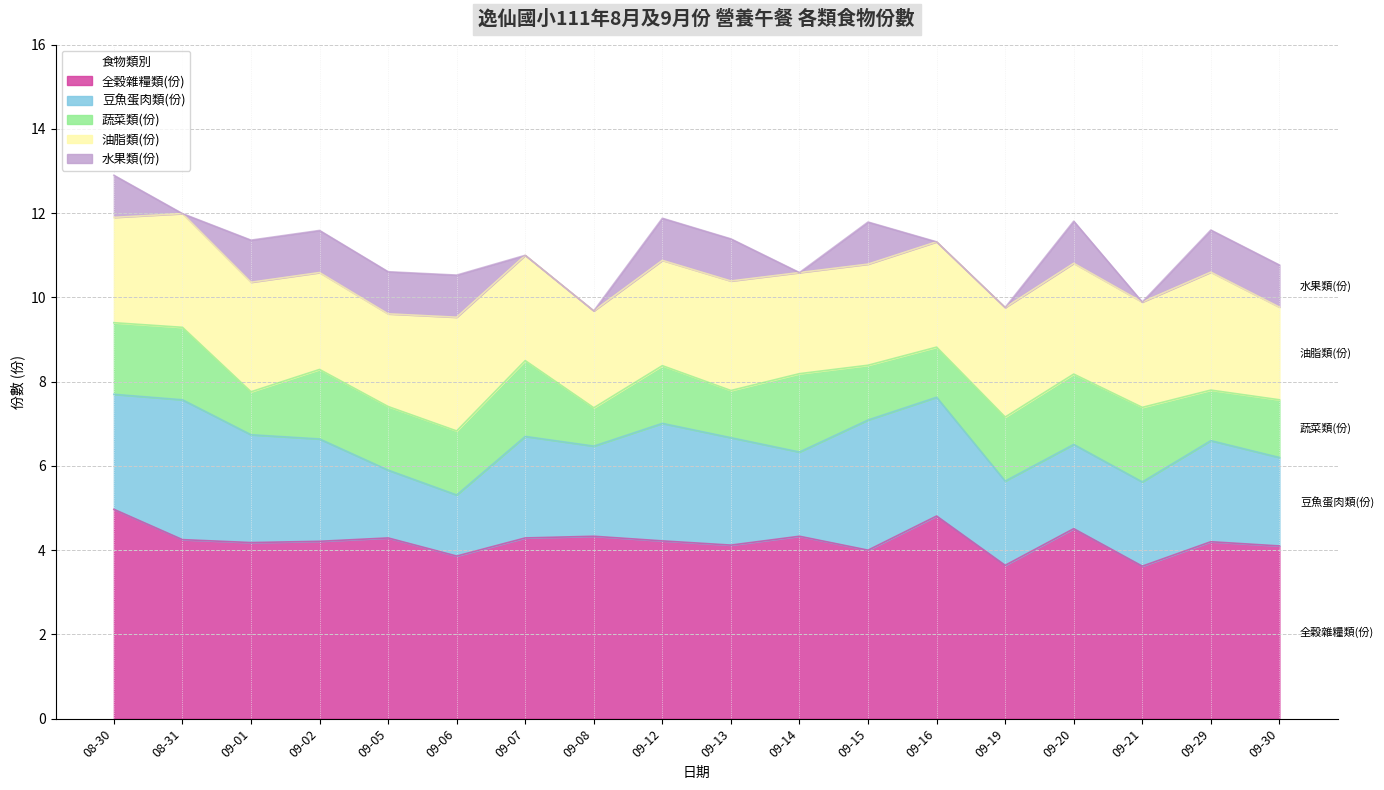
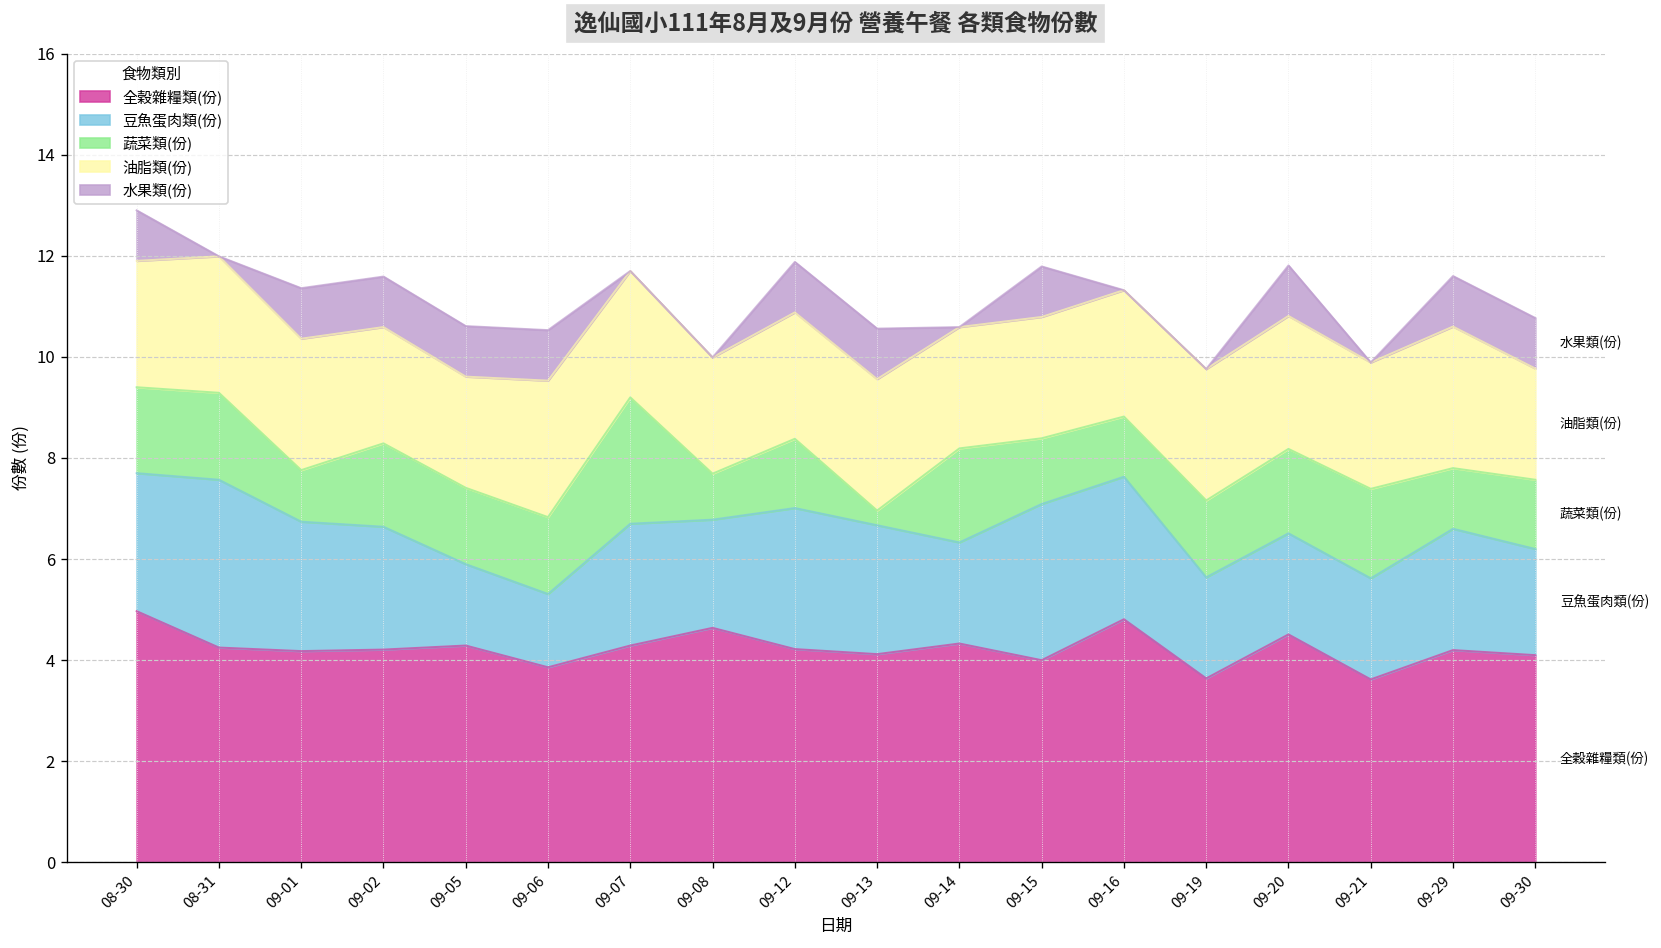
  {
    "全穀雜糧類(份)": {
      "08-30": 5.0,
      "08-31": 4.3,
      "09-01": 4.2,
      "09-02": 4.2,
      "09-05": 4.3,
      "09-06": 3.9,
      "09-07": 4.3,
-     "09-08": 4.3,
+     "09-08": 4.6,
      "09-12": 4.2,
      "09-13": 4.1,
      "09-14": 4.3,
      "09-15": 4.0,
      "09-16": 4.8,
      "09-19": 3.6,
      "09-20": 4.5,
      "09-21": 3.6,
      "09-29": 4.2,
      "09-30": 4.1
    },
    "豆魚蛋肉類(份)": {
      "08-30": 2.7,
      "08-31": 3.3,
      "09-01": 2.6,
      "09-02": 2.4,
      "09-05": 1.6,
      "09-06": 1.4,
      "09-07": 2.4,
      "09-08": 2.1,
      "09-12": 2.8,
      "09-13": 2.6,
      "09-14": 2.0,
      "09-15": 3.1,
      "09-16": 2.8,
      "09-19": 2.0,
      "09-20": 2.0,
      "09-21": 2.0,
      "09-29": 2.4,
      "09-30": 2.1
    },
    "蔬菜類(份)": {
      "08-30": 1.7,
      "08-31": 1.7,
      "09-01": 1.0,
      "09-02": 1.7,
      "09-05": 1.5,
      "09-06": 1.5,
-     "09-07": 1.8,
+     "09-07": 2.5,
      "09-08": 0.9,
      "09-12": 1.4,
-     "09-13": 1.1,
+     "09-13": 0.3,
      "09-14": 1.9,
      "09-15": 1.3,
      "09-16": 1.2,
      "09-19": 1.5,
      "09-20": 1.7,
      "09-21": 1.8,
      "09-29": 1.2,
      "09-30": 1.4
    },
    "油脂類(份)": {
      "08-30": 2.5,
      "09-01": 2.6,
      "09-02": 2.3,
      "09-05": 2.2,
      "09-06": 2.7,
      "09-12": 2.5,
      "09-13": 2.6,
      "09-15": 2.4,
      "09-20": 2.6,
      "09-29": 2.8,
      "09-30": 2.2
    },
    "水果類(份)": {
      "08-30": 1.0,
      "09-01": 1.0,
      "09-02": 1.0,
      "09-05": 1.0,
      "09-06": 1.0,
      "09-12": 1.0,
      "09-13": 1.0,
      "09-15": 1.0,
      "09-20": 1.0,
      "09-29": 1.0,
      "09-30": 1.0
    }
  }
